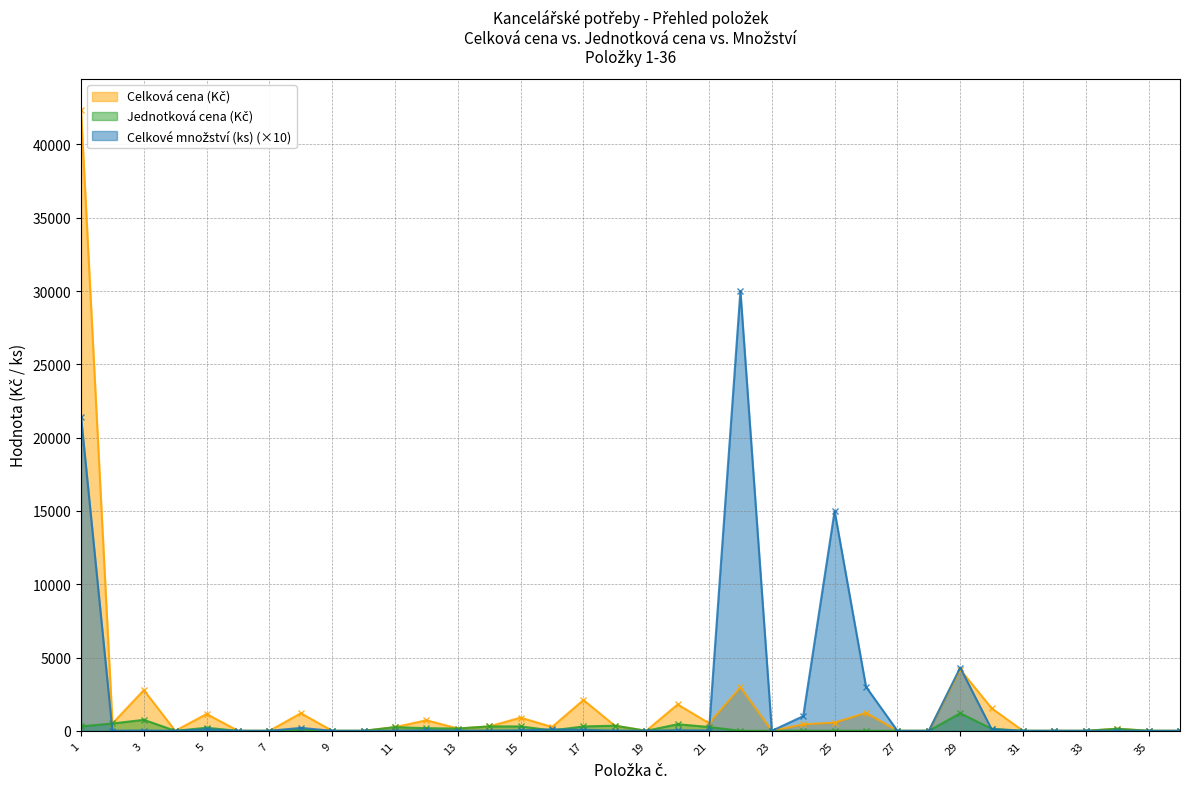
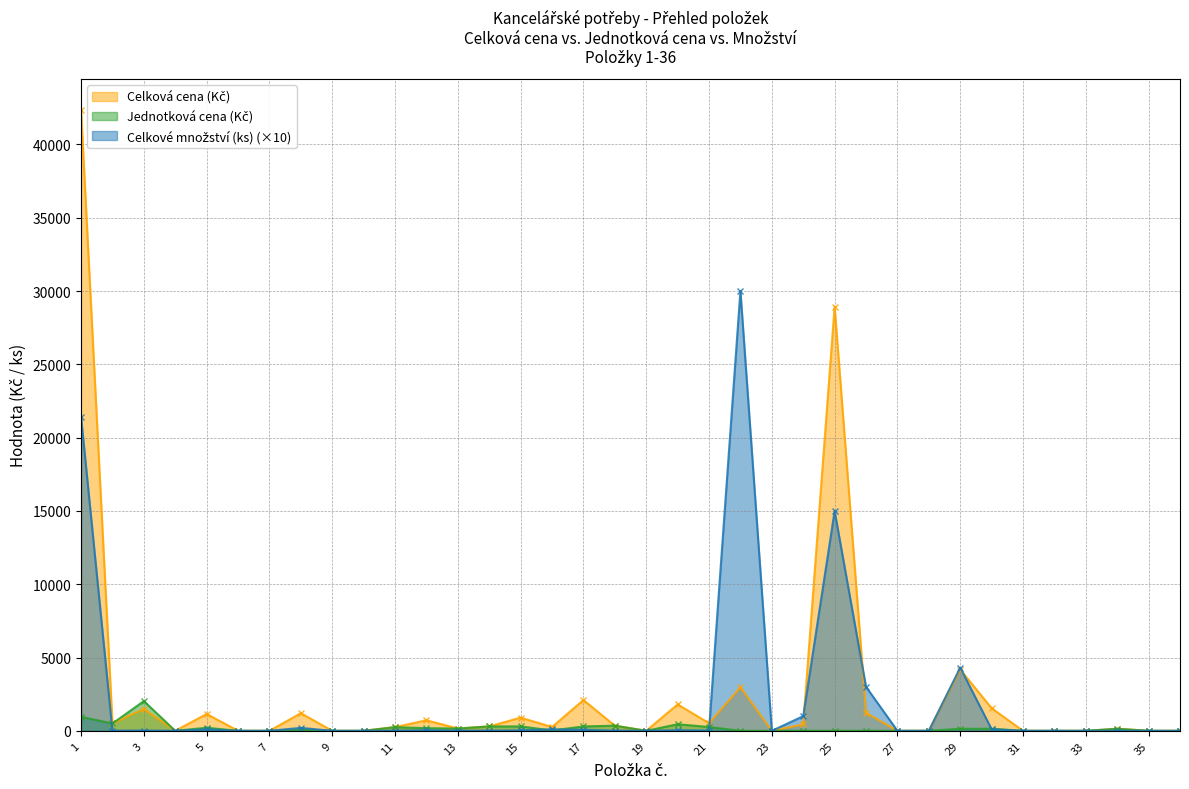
  {
    "Celková cena (Kč)": {
      "1": 42400,
-     "3": 2800,
+     "3": 1500,
      "5": 1100,
      "15": 900,
      "17": 2100,
      "21": 500,
-     "25": 600
+     "25": 28900
    },
    "Jednotková cena (Kč)": {
-     "1": 300,
-     "3": 800,
+     "1": 1000,
+     "3": 2000,
      "15": 300,
      "17": 300,
      "21": 300,
      "25": 0,
-     "29": 1200
+     "29": 100
    },
    "Celkové množství (ks) (×10)": {
      "1": 21400,
      "3": 0,
      "11": 0,
      "15": 0,
      "17": 100,
      "21": 0,
      "25": 15000
    }
  }
